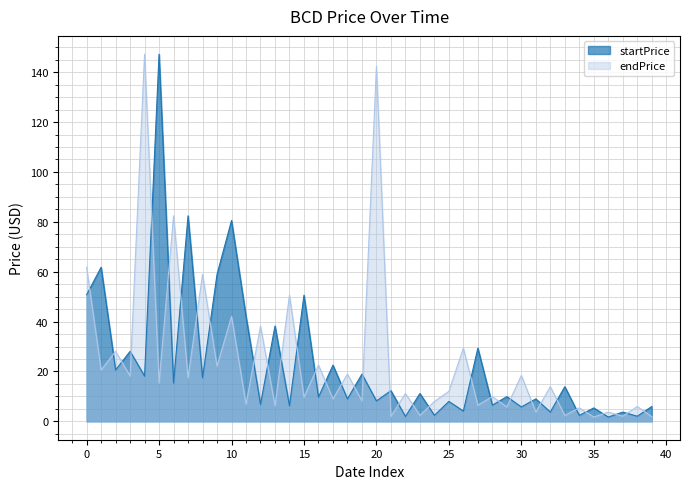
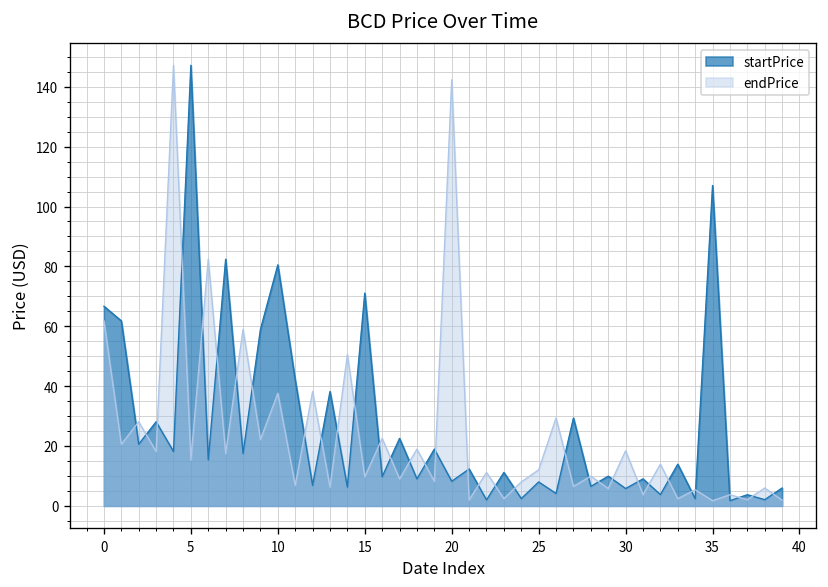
  {
    "startPrice": {
-     "0": 51,
+     "0": 67,
      "5": 147,
      "10": 81,
-     "15": 51,
+     "15": 71,
      "20": 8,
      "25": 8,
      "30": 6,
-     "35": 5
+     "35": 107
    },
    "endPrice": {
      "0": 62,
      "5": 15,
-     "10": 42,
+     "10": 38,
      "15": 10,
      "20": 142,
      "25": 12,
      "30": 18,
      "35": 2
    }
  }
